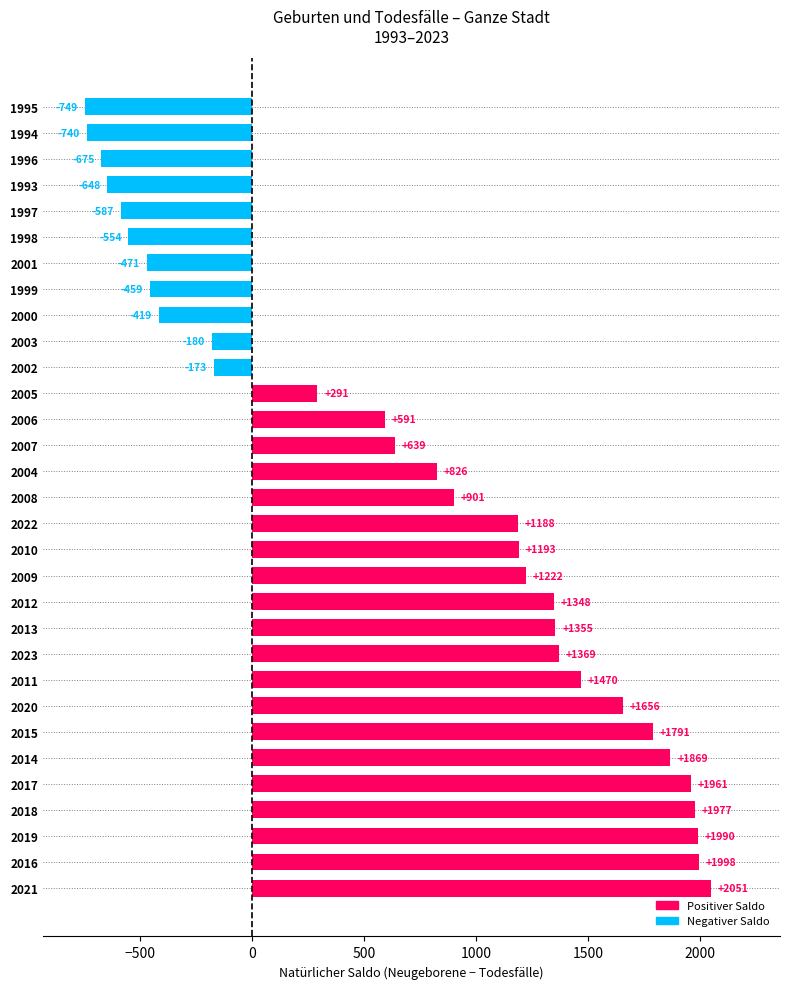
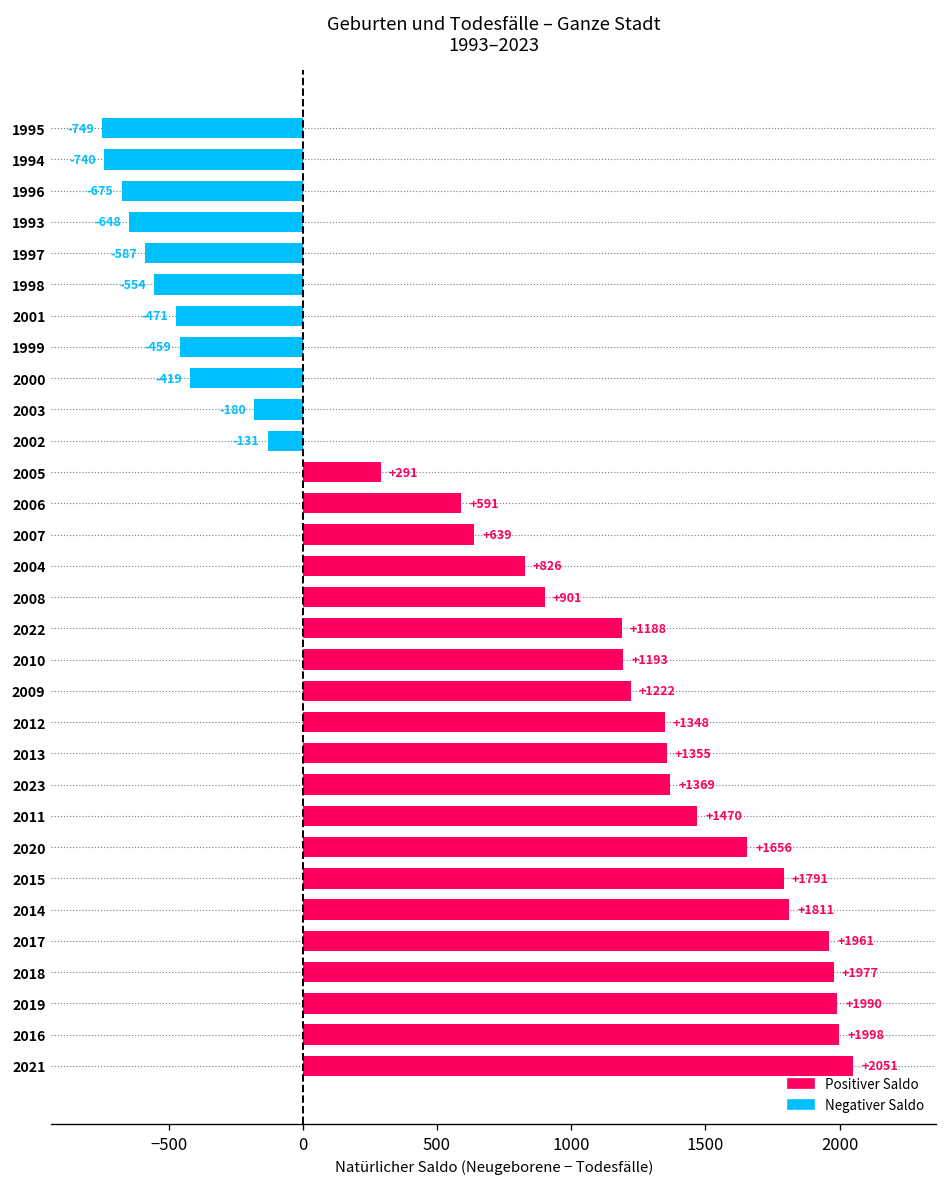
  {
    "1995": "-749",
    "1994": "-740",
    "1996": "-675",
    "1993": "-648",
    "1997": "-587",
    "1998": "-554",
    "2001": "-471",
    "1999": "-459",
    "2000": "-419",
    "2003": "-180",
-   "2002": "-173",
+   "2002": "-131",
    "2005": "+291",
    "2006": "+591",
    "2007": "+639",
    "2004": "+826",
    "2008": "+901",
    "2022": "+1188",
    "2010": "+1193",
    "2009": "+1222",
    "2012": "+1348",
    "2013": "+1355",
    "2023": "+1369",
    "2011": "+1470",
    "2020": "+1656",
    "2015": "+1791",
-   "2014": "+1869",
+   "2014": "+1811",
    "2017": "+1961",
    "2018": "+1977",
    "2019": "+1990",
    "2016": "+1998",
    "2021": "+2051"
  }
